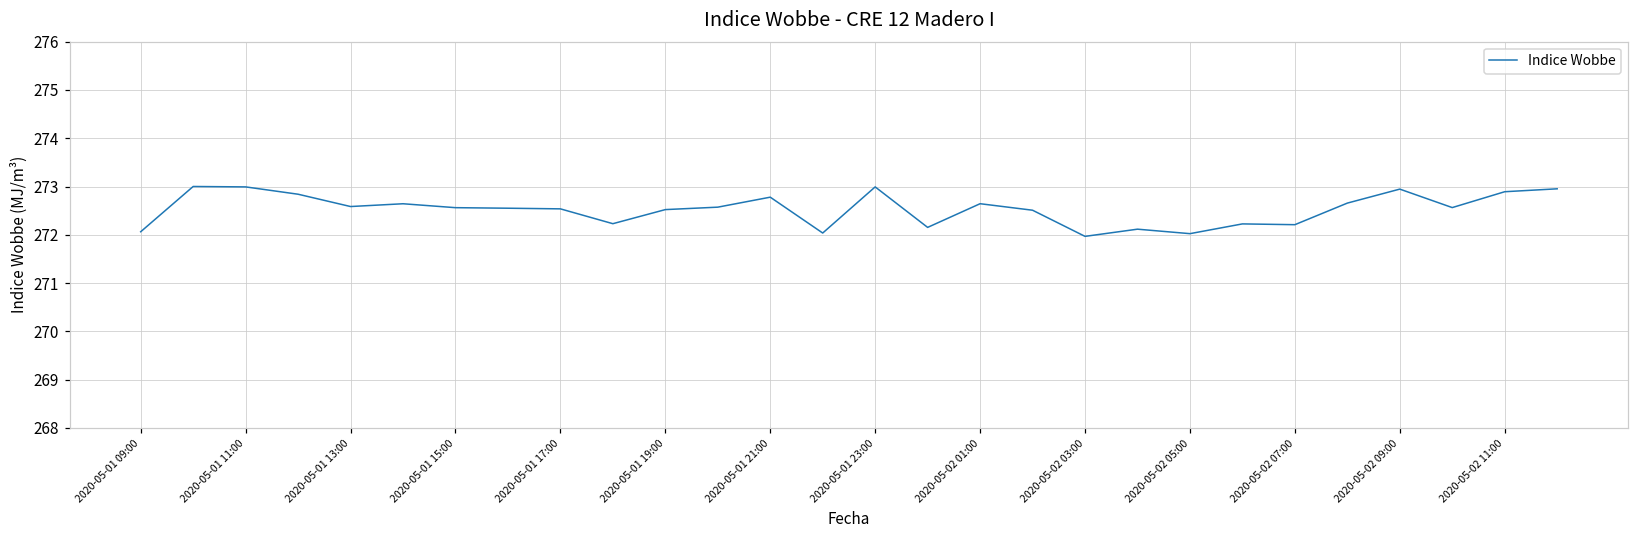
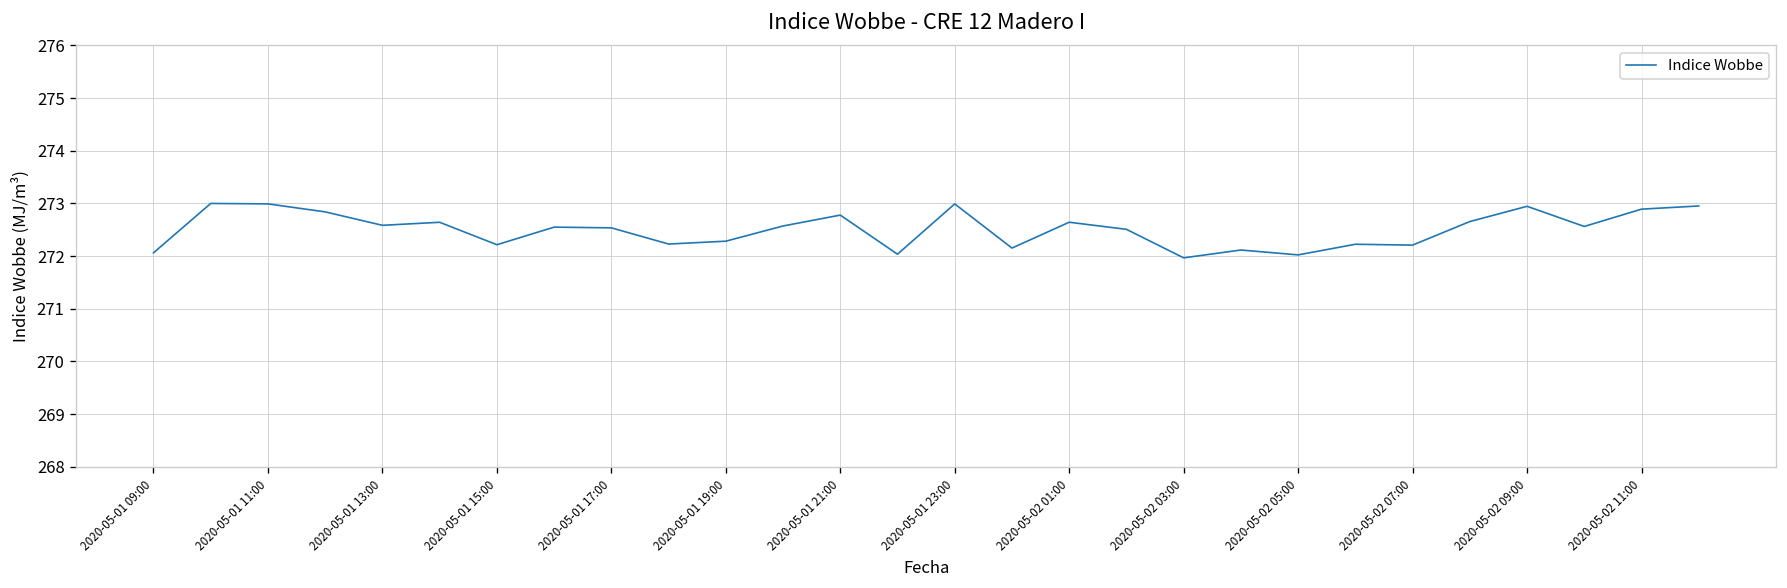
  {
    "2020-05-01 09:00": 272.1,
    "2020-05-01 11:00": 273.0,
    "2020-05-01 13:00": 272.6,
-   "2020-05-01 15:00": 272.6,
+   "2020-05-01 15:00": 272.2,
    "2020-05-01 17:00": 272.5,
-   "2020-05-01 19:00": 272.5,
+   "2020-05-01 19:00": 272.3,
    "2020-05-01 21:00": 272.8,
    "2020-05-01 23:00": 273.0,
    "2020-05-02 01:00": 272.6,
    "2020-05-02 03:00": 272.0,
    "2020-05-02 05:00": 272.0,
    "2020-05-02 07:00": 272.2,
    "2020-05-02 09:00": 272.9,
    "2020-05-02 11:00": 272.9
  }
